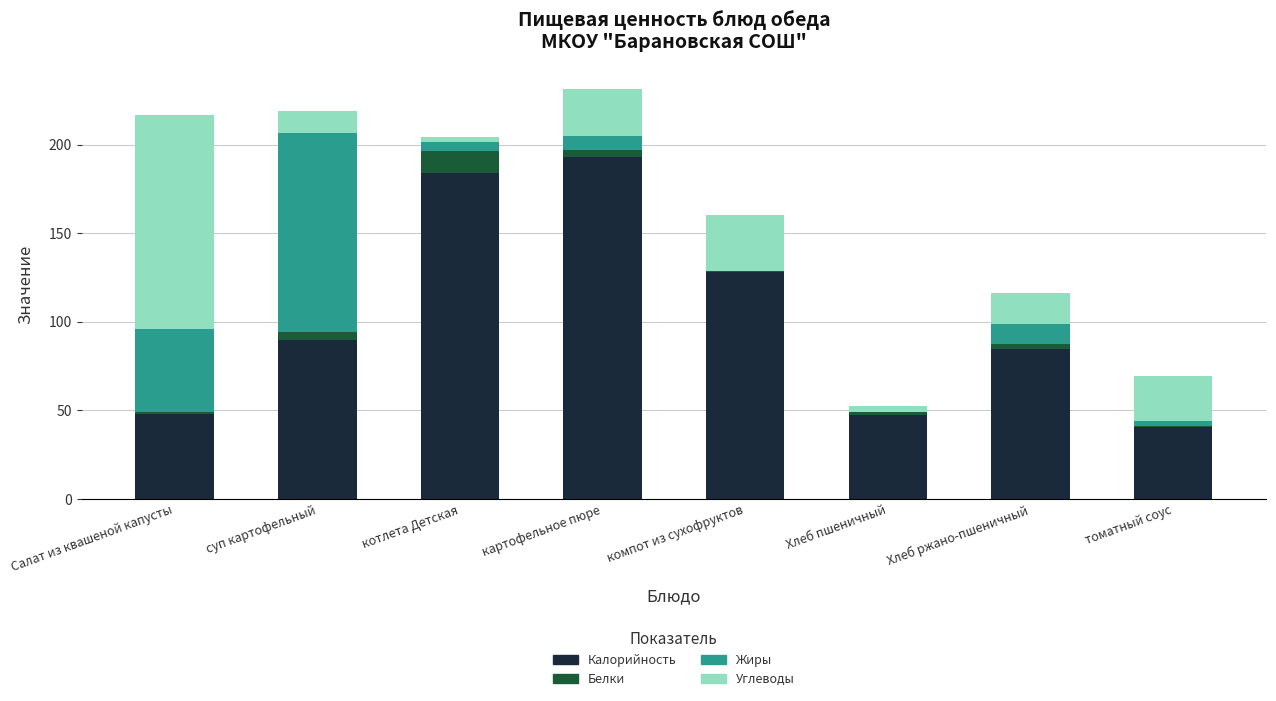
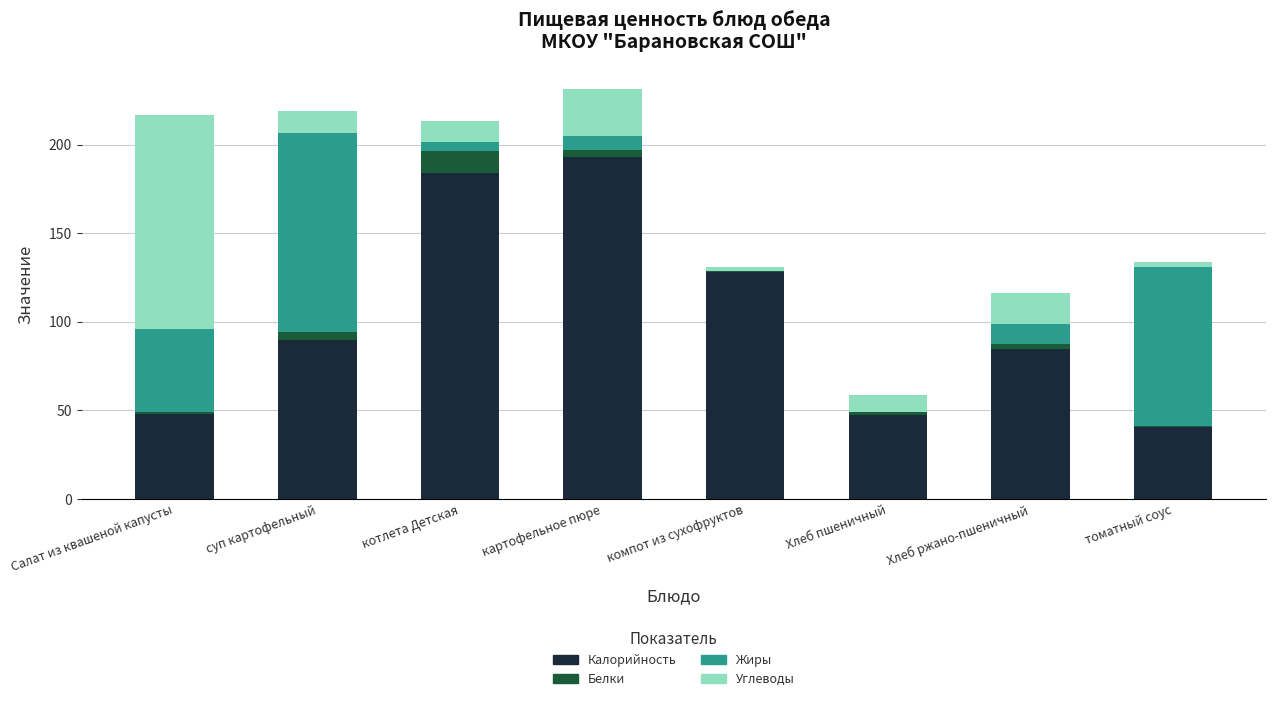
  {
    "Жиры": {
      "Салат из квашеной капусты": 47,
      "суп картофельный": 112,
      "котлета Детская": 5,
      "картофельное пюре": 8,
      "компот из сухофруктов": 0,
      "Хлеб ржано-пшеничный": 11,
-     "томатный соус": 3
+     "томатный соус": 90
    },
    "Углеводы": {
      "Салат из квашеной капусты": 121,
      "суп картофельный": 13,
-     "котлета Детская": 3,
+     "котлета Детская": 12,
      "картофельное пюре": 26,
-     "компот из сухофруктов": 31,
-     "Хлеб пшеничный": 3,
+     "компот из сухофруктов": 2,
+     "Хлеб пшеничный": 10,
      "Хлеб ржано-пшеничный": 18,
-     "томатный соус": 25
+     "томатный соус": 3
    }
  }
